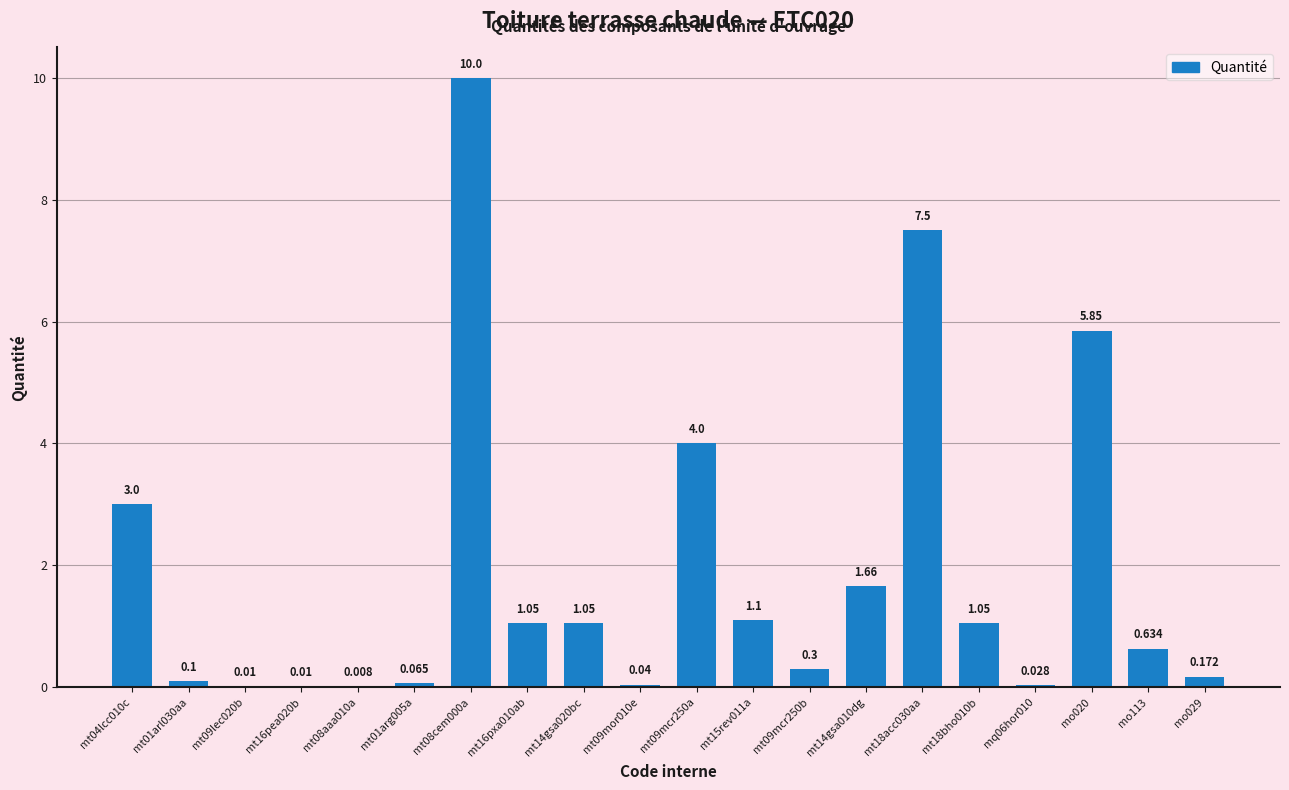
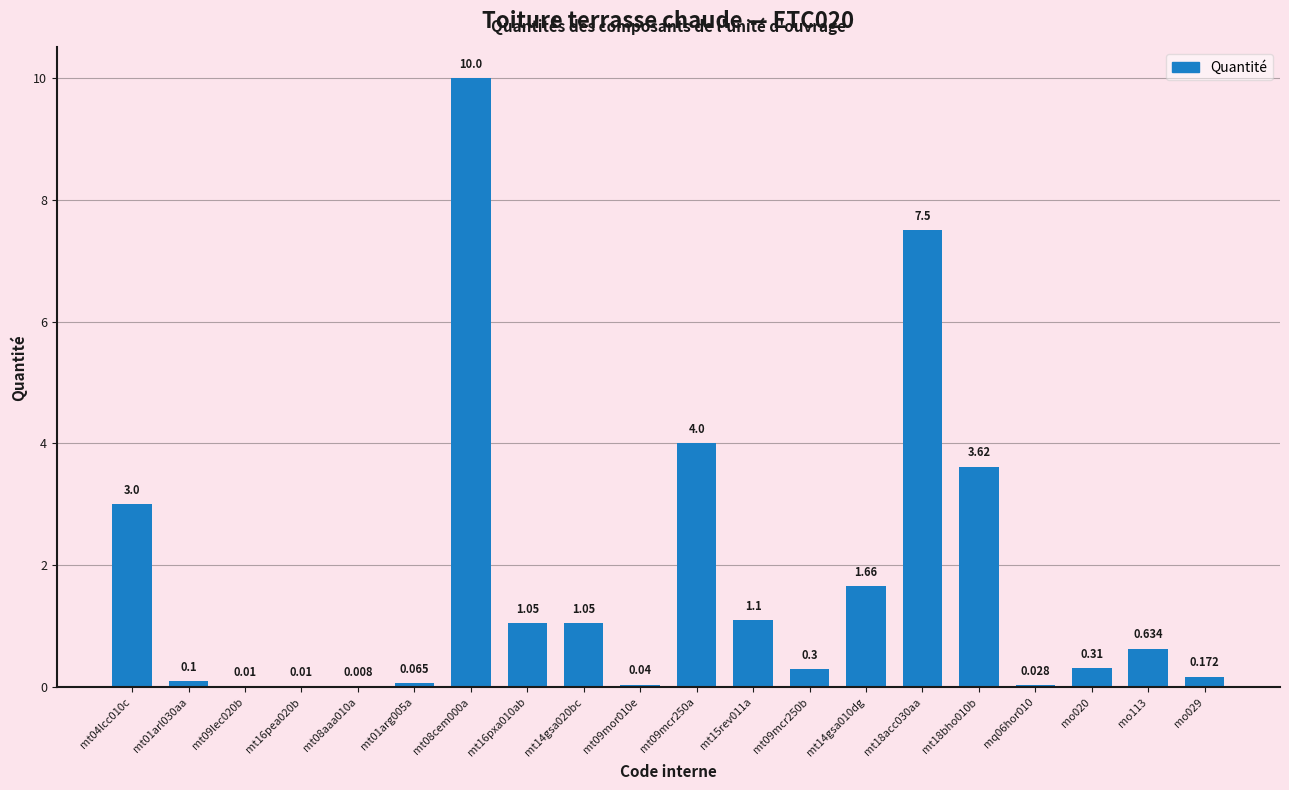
  {
    "mt04lcc010c": 3.0,
    "mt01arl030aa": 0.1,
    "mt09lec020b": 0.01,
    "mt16pea020b": 0.01,
    "mt08aaa010a": 0.008,
    "mt01arg005a": 0.065,
    "mt08cem000a": 10.0,
    "mt16pxa010ab": 1.05,
    "mt14gsa020bc": 1.05,
    "mt09mor010e": 0.04,
    "mt09mcr250a": 4.0,
    "mt15rev011a": 1.1,
    "mt09mcr250b": 0.3,
    "mt14gsa010dg": 1.66,
    "mt18acc030aa": 7.5,
-   "mt18bho010b": 1.05,
+   "mt18bho010b": 3.62,
    "mq06hor010": 0.028,
-   "mo020": 5.85,
+   "mo020": 0.31,
    "mo113": 0.634,
    "mo029": 0.172
  }
